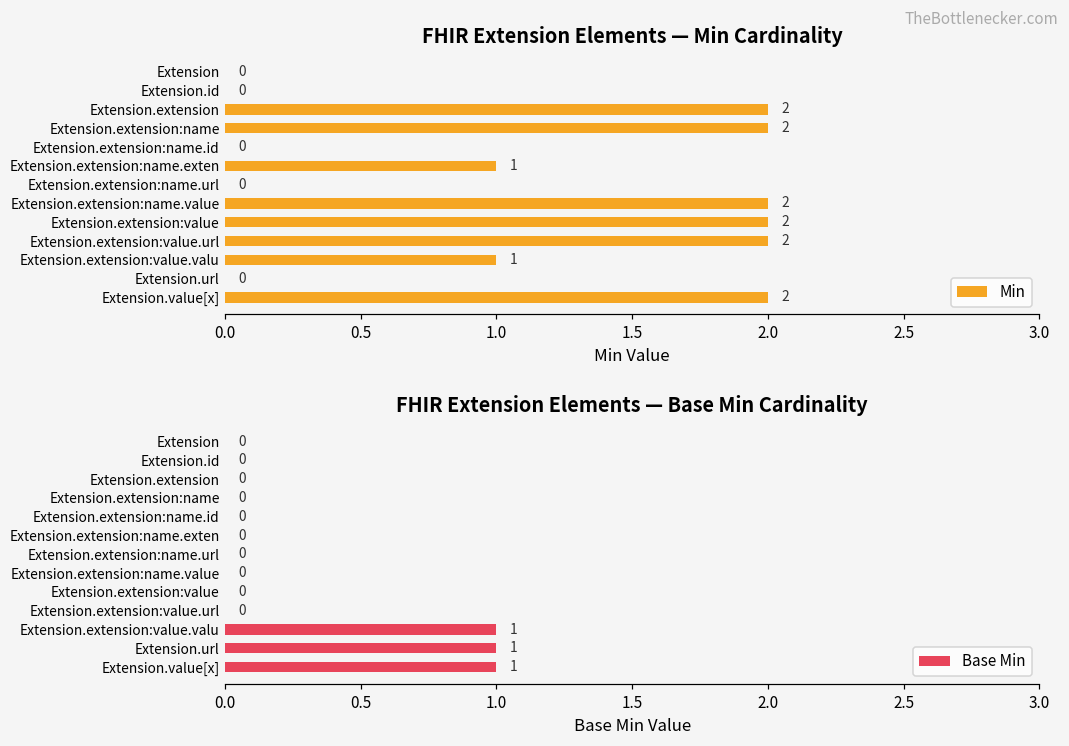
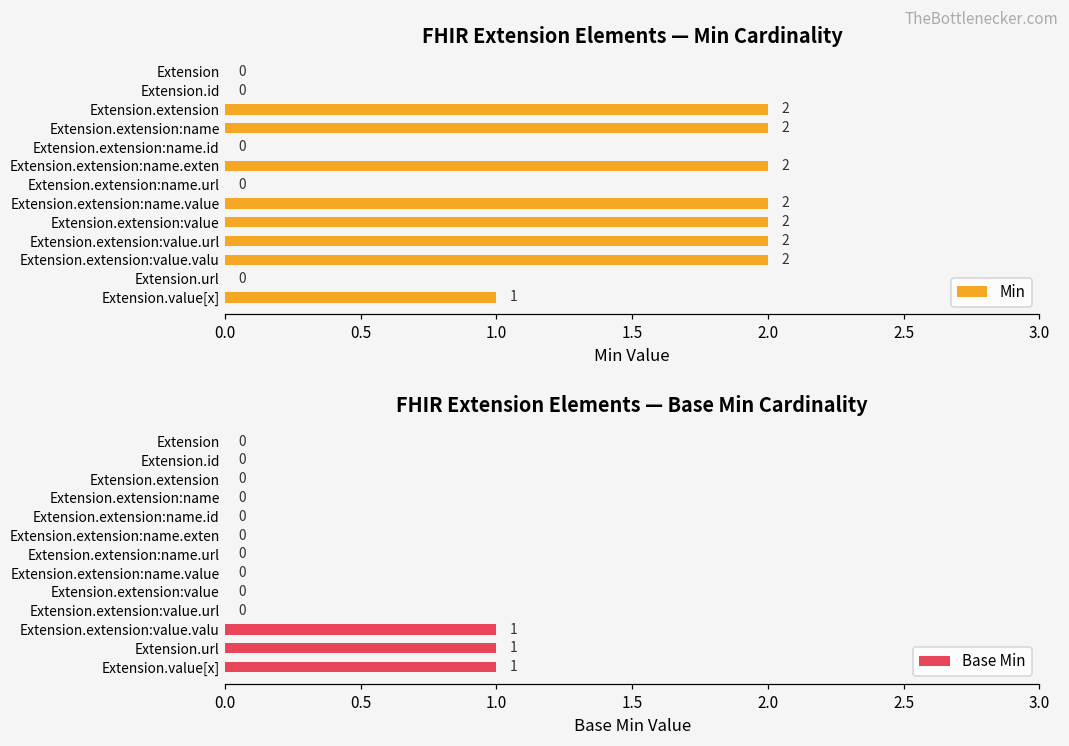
  {
    "FHIR Extension Elements — Min Cardinality": {
      "Extension": 0,
      "Extension.id": 0,
      "Extension.extension": 2,
      "Extension.extension:name": 2,
      "Extension.extension:name.id": 0,
-     "Extension.extension:name.exten": 1,
+     "Extension.extension:name.exten": 2,
      "Extension.extension:name.url": 0,
      "Extension.extension:name.value": 2,
      "Extension.extension:value": 2,
      "Extension.extension:value.url": 2,
-     "Extension.extension:value.valu": 1,
+     "Extension.extension:value.valu": 2,
      "Extension.url": 0,
-     "Extension.value[x]": 2
+     "Extension.value[x]": 1
    },
    "FHIR Extension Elements — Base Min Cardinality": {
      "Extension": 0,
      "Extension.id": 0,
      "Extension.extension": 0,
      "Extension.extension:name": 0,
      "Extension.extension:name.id": 0,
      "Extension.extension:name.exten": 0,
      "Extension.extension:name.url": 0,
      "Extension.extension:name.value": 0,
      "Extension.extension:value": 0,
      "Extension.extension:value.url": 0,
      "Extension.extension:value.valu": 1,
      "Extension.url": 1,
      "Extension.value[x]": 1
    }
  }
